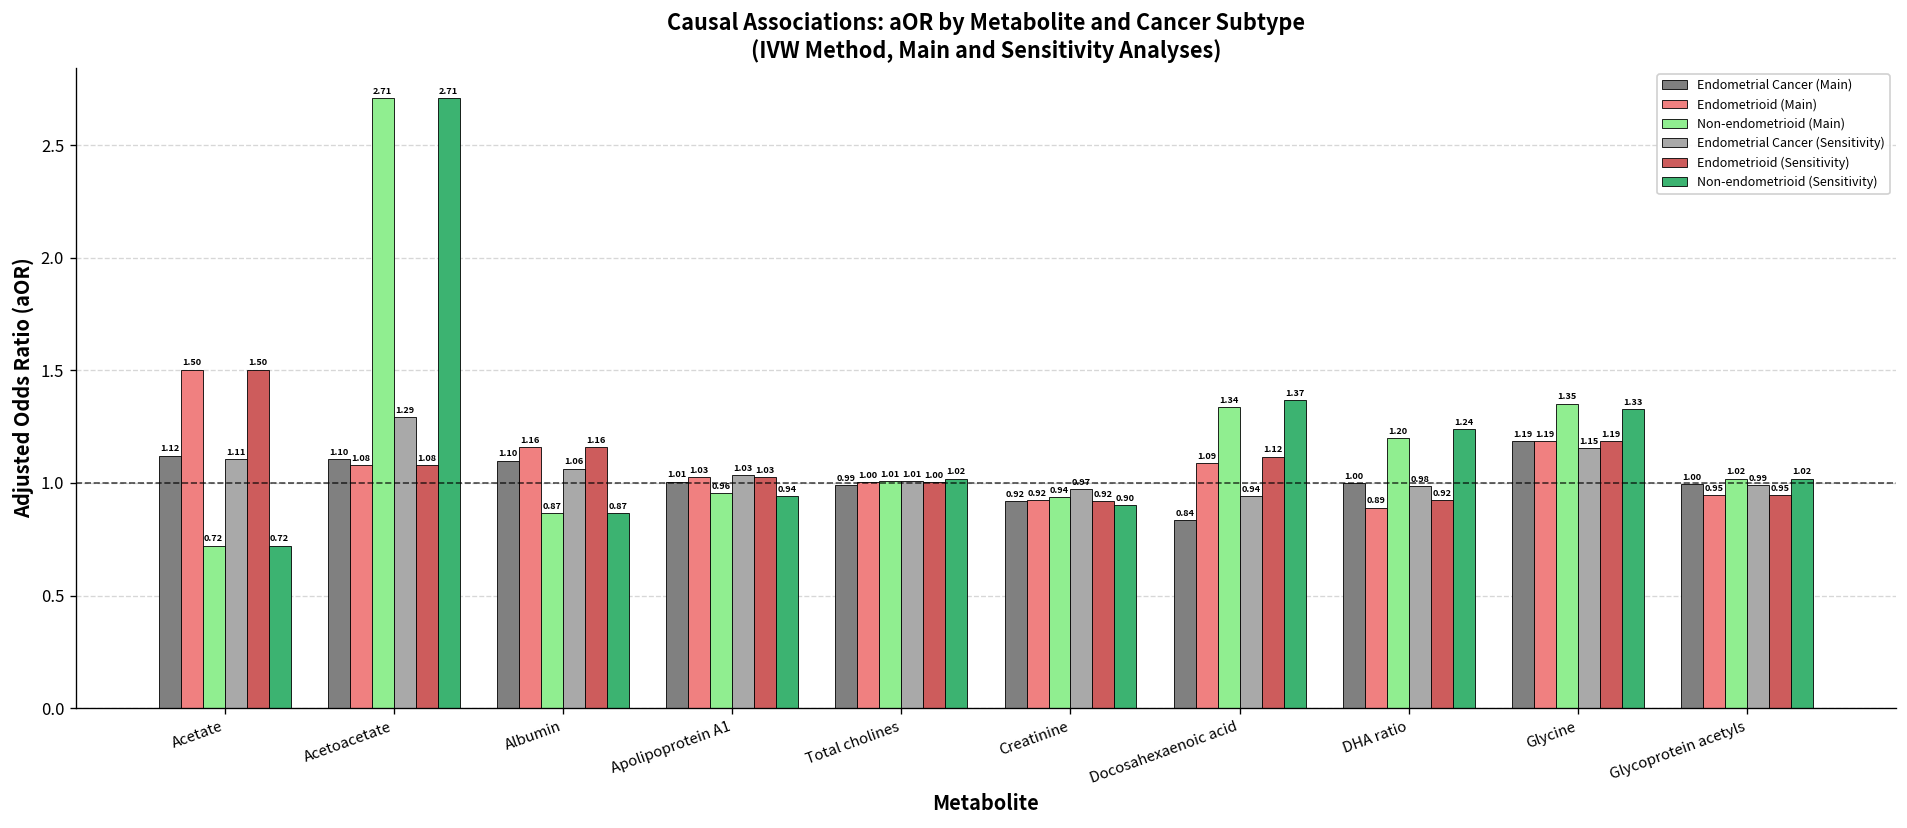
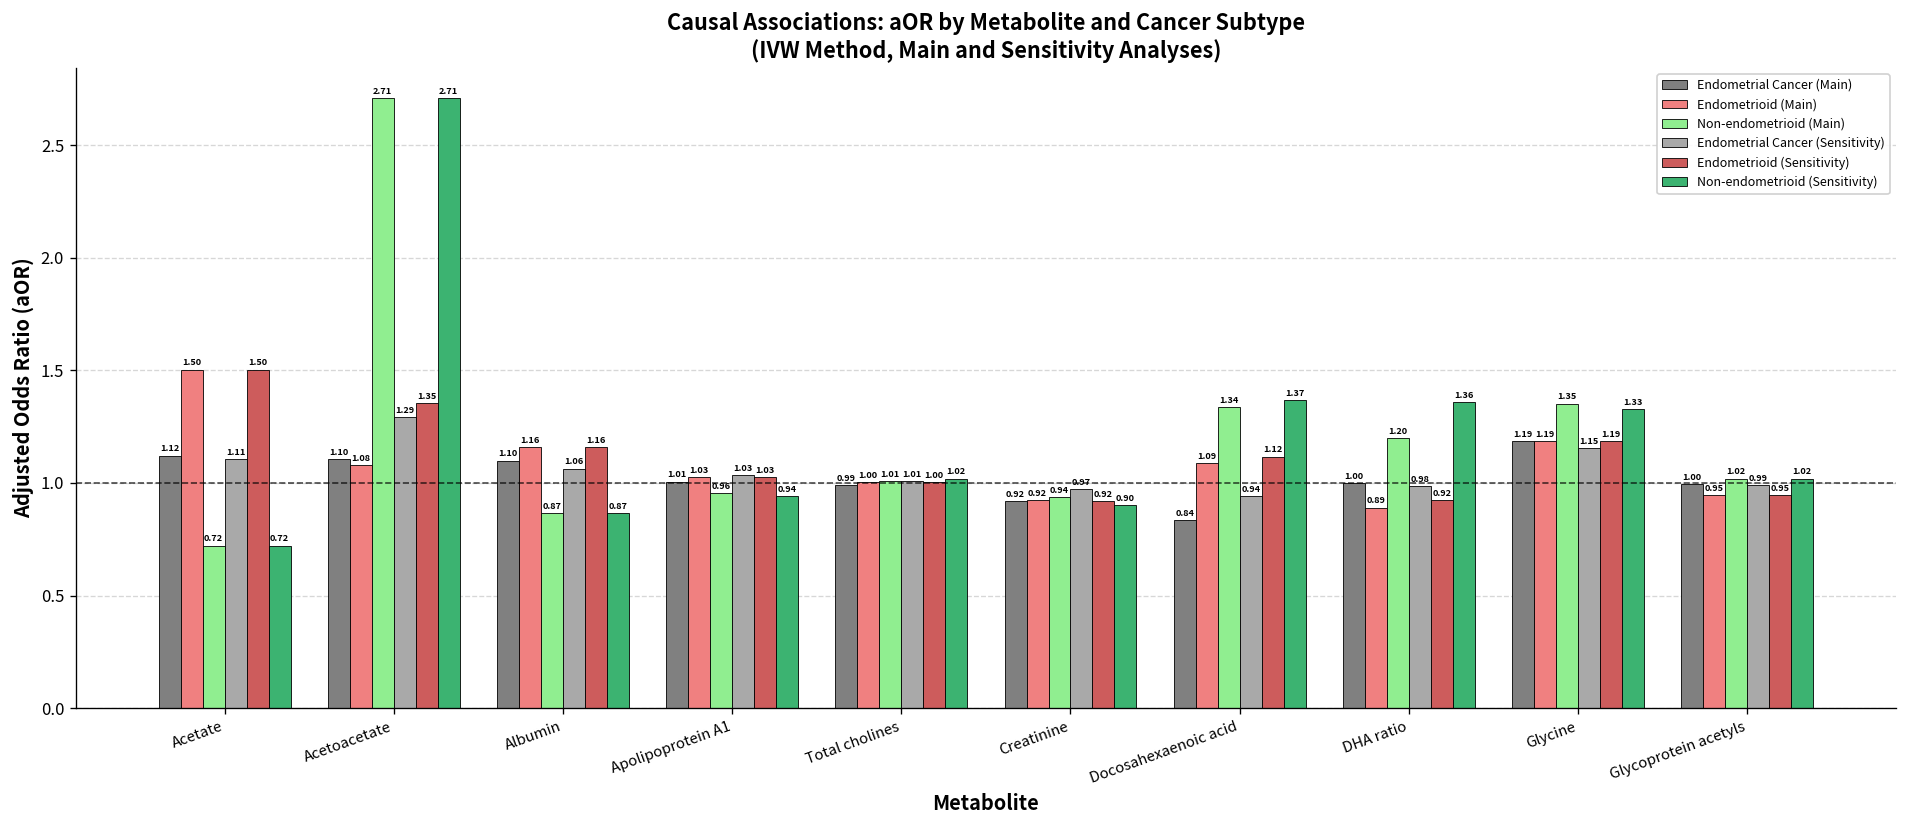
  {
    "Endometrial Cancer (Main)": {
      "Acetate": 1.12,
      "Acetoacetate": 1.10,
      "Albumin": 1.10,
      "Apolipoprotein A1": 1.01,
      "Total cholines": 0.99,
      "Creatinine": 0.92,
      "Docosahexaenoic acid": 0.84,
      "DHA ratio": 1.00,
      "Glycine": 1.19,
      "Glycoprotein acetyls": 1.00
    },
    "Endometrioid (Main)": {
      "Acetate": 1.50,
      "Acetoacetate": 1.08,
      "Albumin": 1.16,
      "Apolipoprotein A1": 1.03,
      "Total cholines": 1.00,
      "Creatinine": 0.92,
      "Docosahexaenoic acid": 1.09,
      "DHA ratio": 0.89,
      "Glycine": 1.19,
      "Glycoprotein acetyls": 0.95
    },
    "Non-endometrioid (Main)": {
      "Acetate": 0.72,
      "Acetoacetate": 2.71,
      "Albumin": 0.87,
      "Apolipoprotein A1": 0.96,
      "Total cholines": 1.01,
      "Creatinine": 0.94,
      "Docosahexaenoic acid": 1.34,
      "DHA ratio": 1.20,
      "Glycine": 1.35,
      "Glycoprotein acetyls": 1.02
    },
    "Endometrial Cancer (Sensitivity)": {
      "Acetate": 1.11,
      "Acetoacetate": 1.29,
      "Albumin": 1.06,
      "Apolipoprotein A1": 1.03,
      "Total cholines": 1.01,
      "Creatinine": 0.97,
      "Docosahexaenoic acid": 0.94,
      "DHA ratio": 0.98,
      "Glycine": 1.15,
      "Glycoprotein acetyls": 0.99
    },
    "Endometrioid (Sensitivity)": {
      "Acetate": 1.50,
-     "Acetoacetate": 1.08,
+     "Acetoacetate": 1.35,
      "Albumin": 1.16,
      "Apolipoprotein A1": 1.03,
      "Total cholines": 1.00,
      "Creatinine": 0.92,
      "Docosahexaenoic acid": 1.12,
      "DHA ratio": 0.92,
      "Glycine": 1.19,
      "Glycoprotein acetyls": 0.95
    },
    "Non-endometrioid (Sensitivity)": {
      "Acetate": 0.72,
      "Acetoacetate": 2.71,
      "Albumin": 0.87,
      "Apolipoprotein A1": 0.94,
      "Total cholines": 1.02,
      "Creatinine": 0.90,
      "Docosahexaenoic acid": 1.37,
-     "DHA ratio": 1.24,
+     "DHA ratio": 1.36,
      "Glycine": 1.33,
      "Glycoprotein acetyls": 1.02
    }
  }
